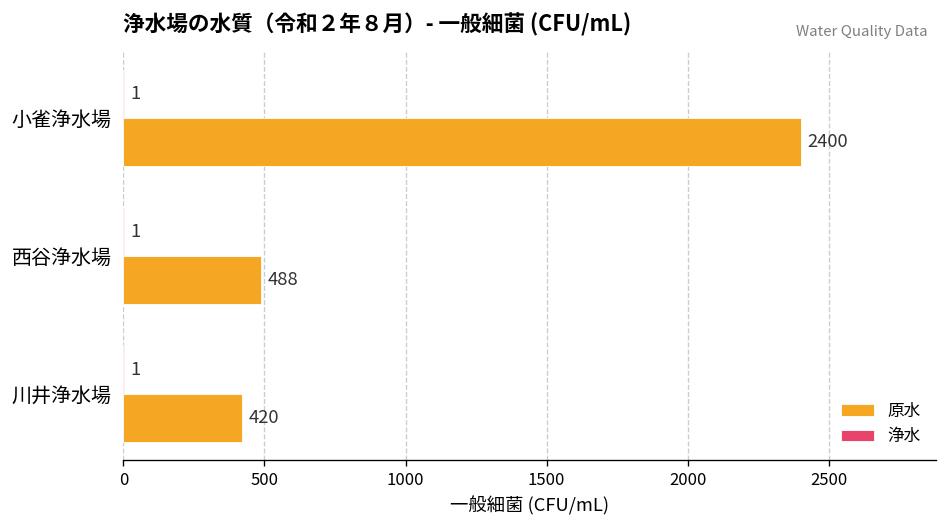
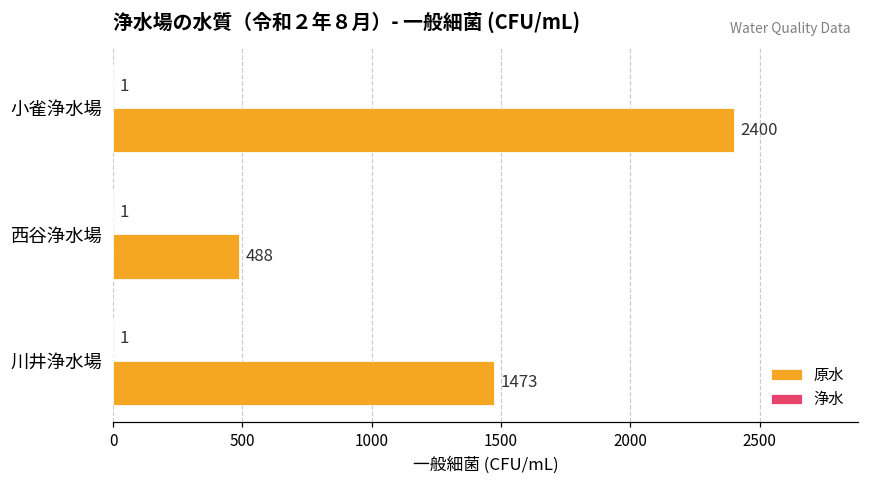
  {
    "原水": {
      "小雀浄水場": 2400,
      "西谷浄水場": 488,
-     "川井浄水場": 420
+     "川井浄水場": 1473
    },
    "浄水": {
      "小雀浄水場": 1,
      "西谷浄水場": 1,
      "川井浄水場": 1
    }
  }
